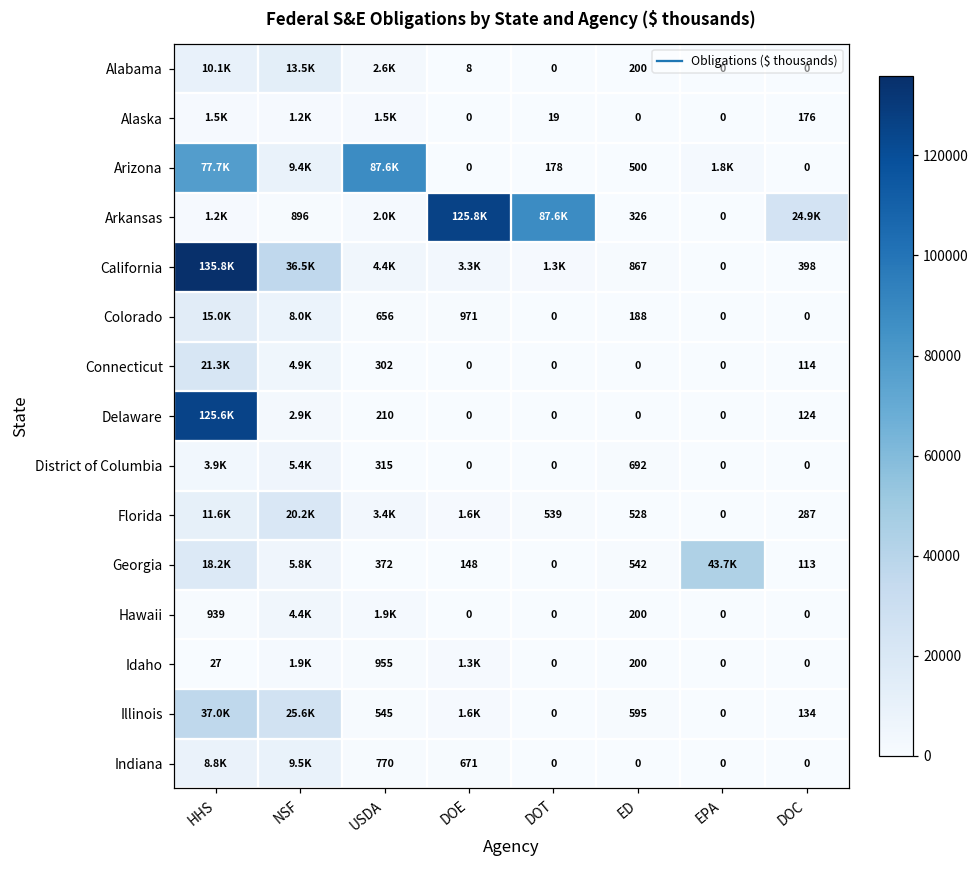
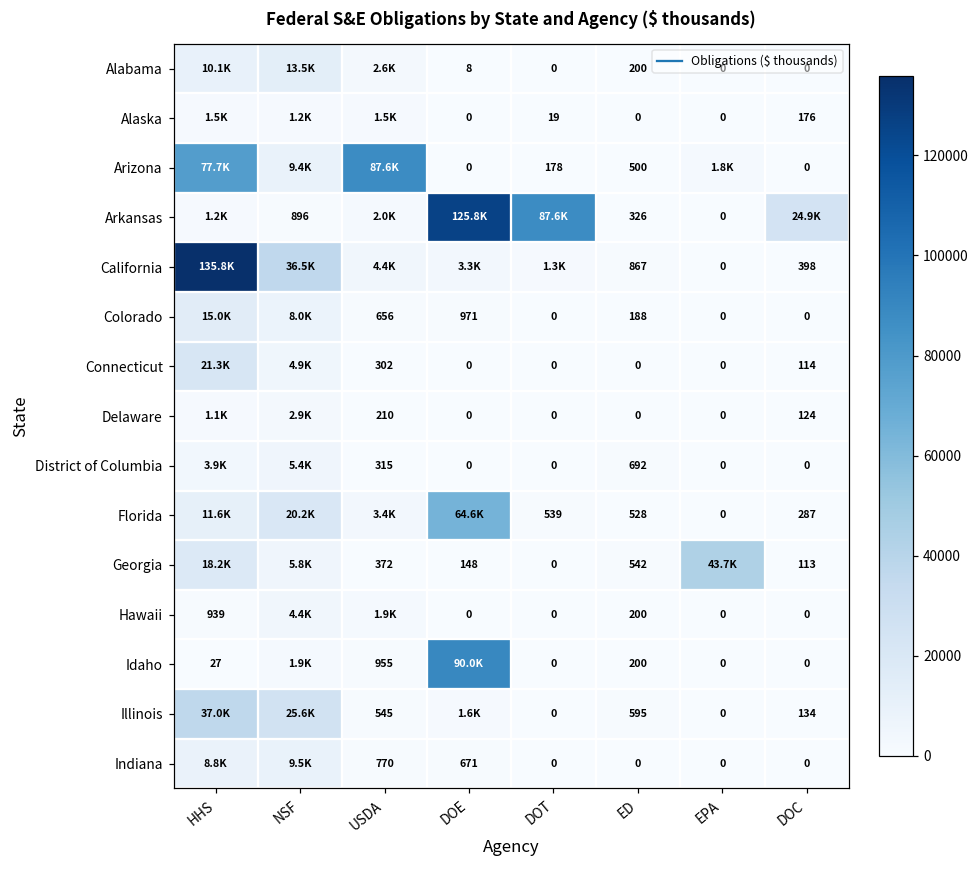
  {
    "Alabama": {
      "HHS": "10.1K",
      "NSF": "13.5K",
      "USDA": "2.6K",
      "DOE": "8",
      "DOT": "0",
      "ED": "200"
    },
    "Alaska": {
      "HHS": "1.5K",
      "NSF": "1.2K",
      "USDA": "1.5K",
      "DOE": "0",
      "DOT": "19",
      "ED": "0",
      "EPA": "0",
      "DOC": "176"
    },
    "Arizona": {
      "HHS": "77.7K",
      "NSF": "9.4K",
      "USDA": "87.6K",
      "DOE": "0",
      "DOT": "178",
      "ED": "500",
      "EPA": "1.8K",
      "DOC": "0"
    },
    "Arkansas": {
      "HHS": "1.2K",
      "NSF": "896",
      "USDA": "2.0K",
      "DOE": "125.8K",
      "DOT": "87.6K",
      "ED": "326",
      "EPA": "0",
      "DOC": "24.9K"
    },
    "California": {
      "HHS": "135.8K",
      "NSF": "36.5K",
      "USDA": "4.4K",
      "DOE": "3.3K",
      "DOT": "1.3K",
      "ED": "867",
      "EPA": "0",
      "DOC": "398"
    },
    "Colorado": {
      "HHS": "15.0K",
      "NSF": "8.0K",
      "USDA": "656",
      "DOE": "971",
      "DOT": "0",
      "ED": "188",
      "EPA": "0",
      "DOC": "0"
    },
    "Connecticut": {
      "HHS": "21.3K",
      "NSF": "4.9K",
      "USDA": "302",
      "DOE": "0",
      "DOT": "0",
      "ED": "0",
      "EPA": "0",
      "DOC": "114"
    },
    "Delaware": {
-     "HHS": "125.6K",
+     "HHS": "1.1K",
      "NSF": "2.9K",
      "USDA": "210",
      "DOE": "0",
      "DOT": "0",
      "ED": "0",
      "EPA": "0",
      "DOC": "124"
    },
    "District of Columbia": {
      "HHS": "3.9K",
      "NSF": "5.4K",
      "USDA": "315",
      "DOE": "0",
      "DOT": "0",
      "ED": "692",
      "EPA": "0",
      "DOC": "0"
    },
    "Florida": {
      "HHS": "11.6K",
      "NSF": "20.2K",
      "USDA": "3.4K",
-     "DOE": "1.6K",
+     "DOE": "64.6K",
      "DOT": "539",
      "ED": "528",
      "EPA": "0",
      "DOC": "287"
    },
    "Georgia": {
      "HHS": "18.2K",
      "NSF": "5.8K",
      "USDA": "372",
      "DOE": "148",
      "DOT": "0",
      "ED": "542",
      "EPA": "43.7K",
      "DOC": "113"
    },
    "Hawaii": {
      "HHS": "939",
      "NSF": "4.4K",
      "USDA": "1.9K",
      "DOE": "0",
      "DOT": "0",
      "ED": "200",
      "EPA": "0",
      "DOC": "0"
    },
    "Idaho": {
      "HHS": "27",
      "NSF": "1.9K",
      "USDA": "955",
-     "DOE": "1.3K",
+     "DOE": "90.0K",
      "DOT": "0",
      "ED": "200",
      "EPA": "0",
      "DOC": "0"
    },
    "Illinois": {
      "HHS": "37.0K",
      "NSF": "25.6K",
      "USDA": "545",
      "DOE": "1.6K",
      "DOT": "0",
      "ED": "595",
      "EPA": "0",
      "DOC": "134"
    },
    "Indiana": {
      "HHS": "8.8K",
      "NSF": "9.5K",
      "USDA": "770",
      "DOE": "671",
      "DOT": "0",
      "ED": "0",
      "EPA": "0",
      "DOC": "0"
    }
  }
